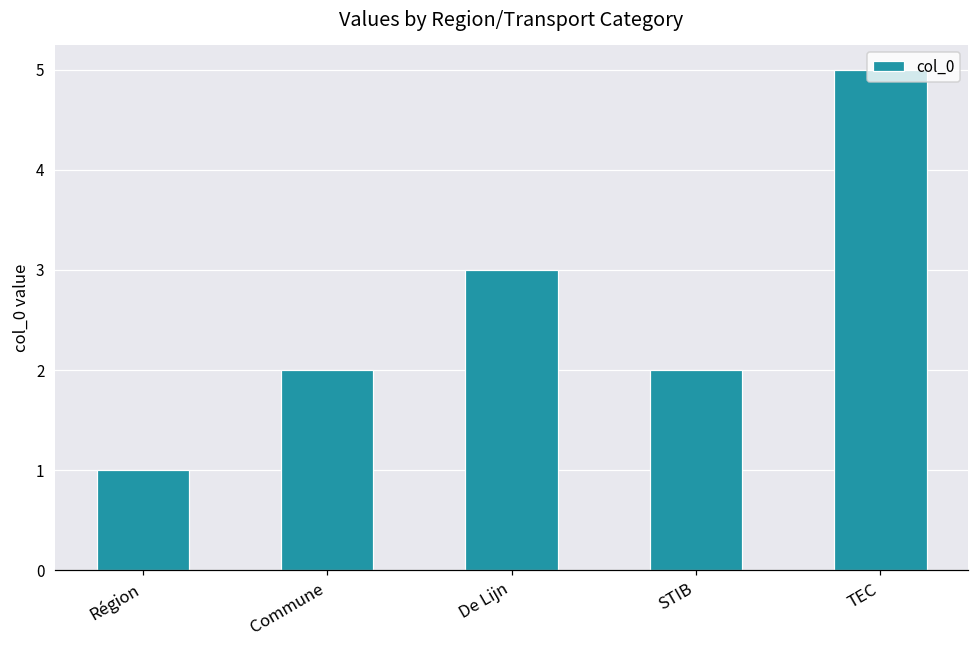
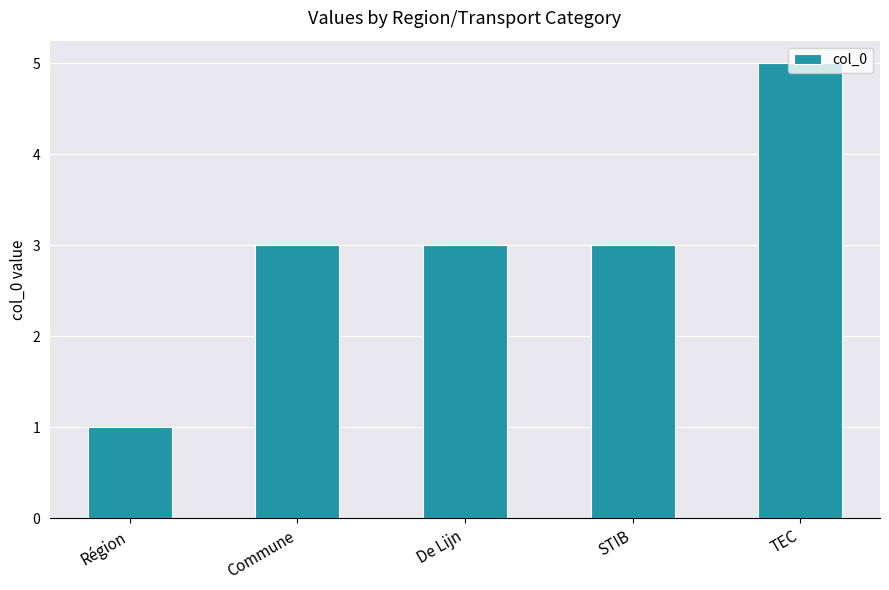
  {
    "Région": 1,
-   "Commune": 2,
+   "Commune": 3,
    "De Lijn": 3,
-   "STIB": 2
+   "STIB": 3
  }
